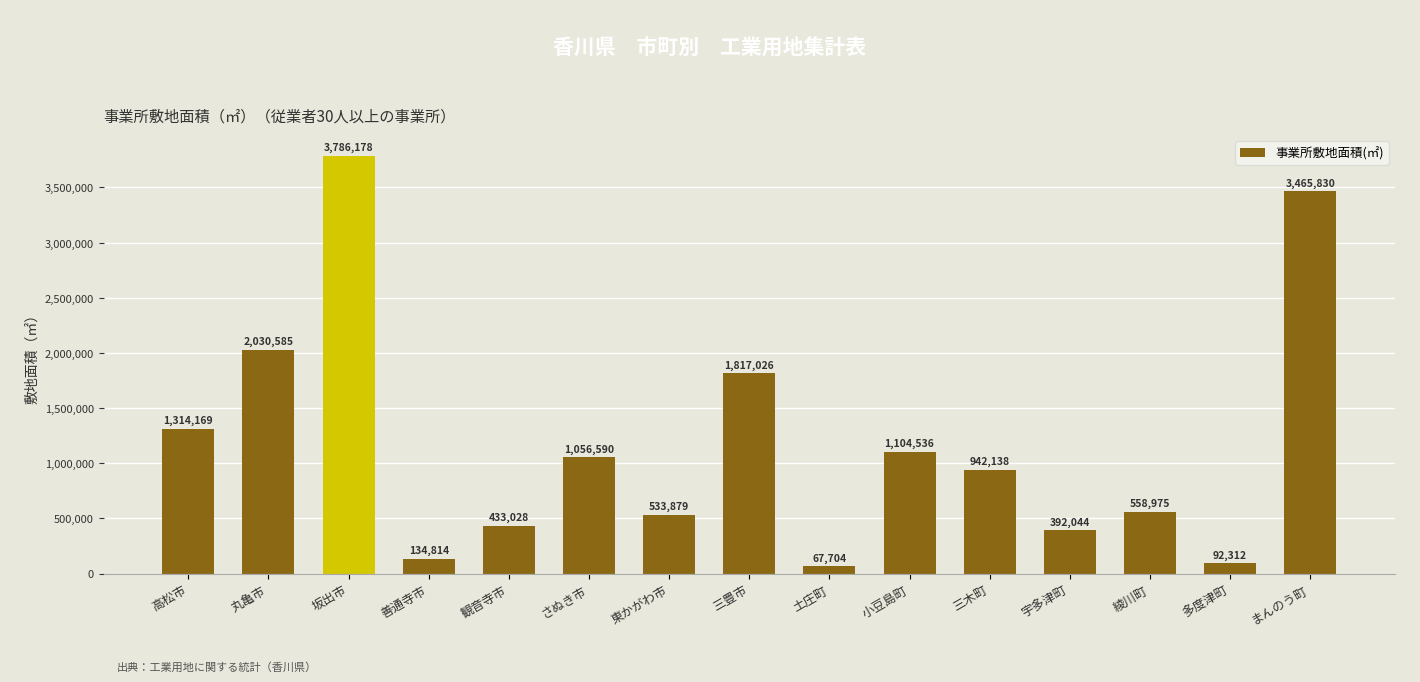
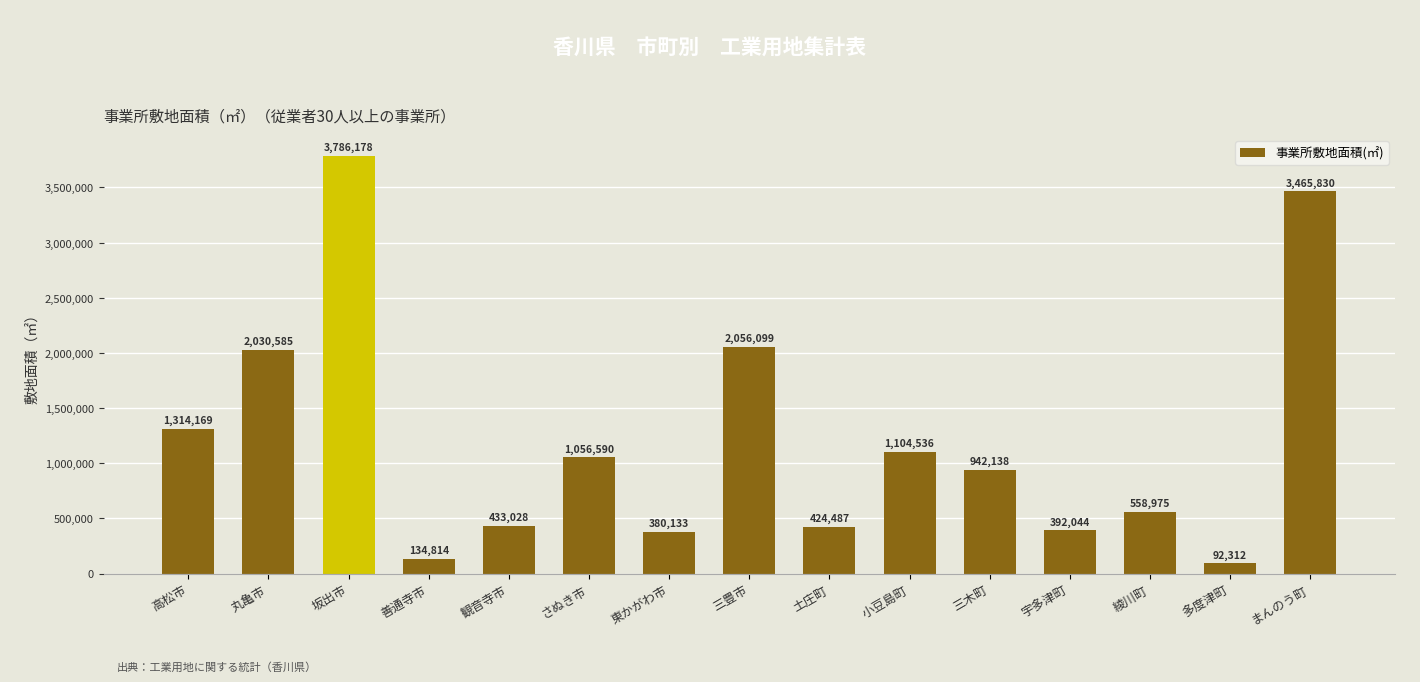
  {
    "高松市": "1,314,169",
    "丸亀市": "2,030,585",
    "坂出市": "3,786,178",
    "善通寺市": "134,814",
    "観音寺市": "433,028",
    "さぬき市": "1,056,590",
-   "東かがわ市": "533,879",
-   "三豊市": "1,817,026",
-   "土庄町": "67,704",
+   "東かがわ市": "380,133",
+   "三豊市": "2,056,099",
+   "土庄町": "424,487",
    "小豆島町": "1,104,536",
    "三木町": "942,138",
    "宇多津町": "392,044",
    "綾川町": "558,975",
    "多度津町": "92,312",
    "まんのう町": "3,465,830"
  }
